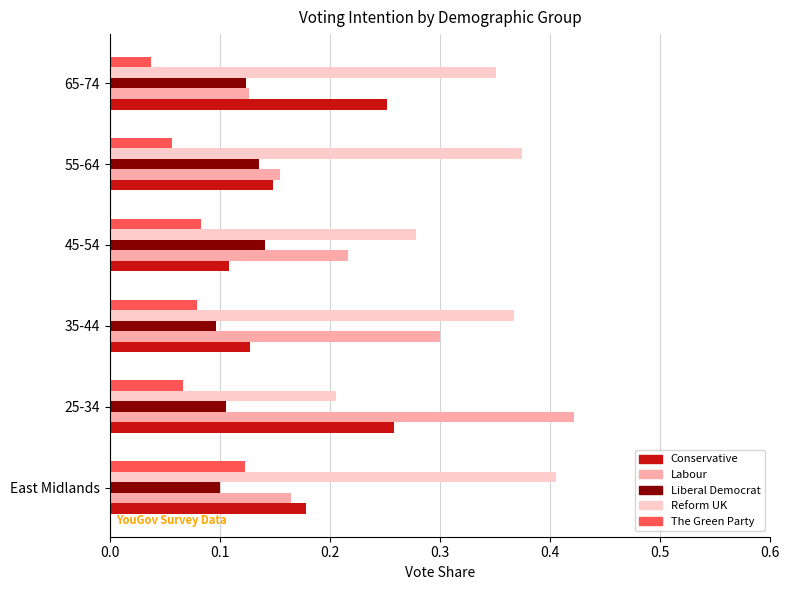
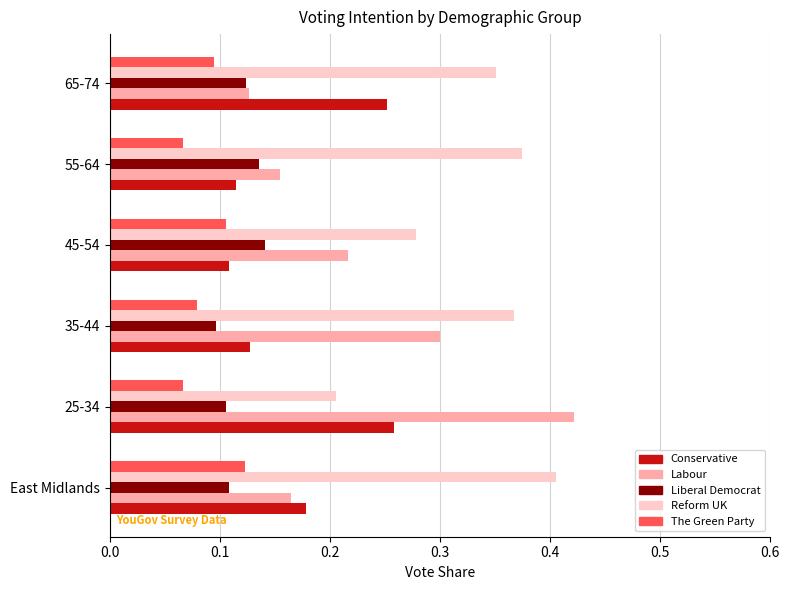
  {
    "Conservative": {
      "65-74": 0.252,
-     "55-64": 0.148,
+     "55-64": 0.115,
      "45-54": 0.108,
      "35-44": 0.127,
      "25-34": 0.259,
      "East Midlands": 0.179
    },
    "Liberal Democrat": {
      "65-74": 0.124,
      "55-64": 0.136,
      "45-54": 0.141,
      "35-44": 0.097,
      "25-34": 0.106,
-     "East Midlands": 0.100
+     "East Midlands": 0.108
    },
    "The Green Party": {
-     "65-74": 0.038,
-     "55-64": 0.057,
-     "45-54": 0.083,
+     "65-74": 0.095,
+     "55-64": 0.066,
+     "45-54": 0.106,
      "35-44": 0.079,
      "25-34": 0.066,
      "East Midlands": 0.123
    }
  }
